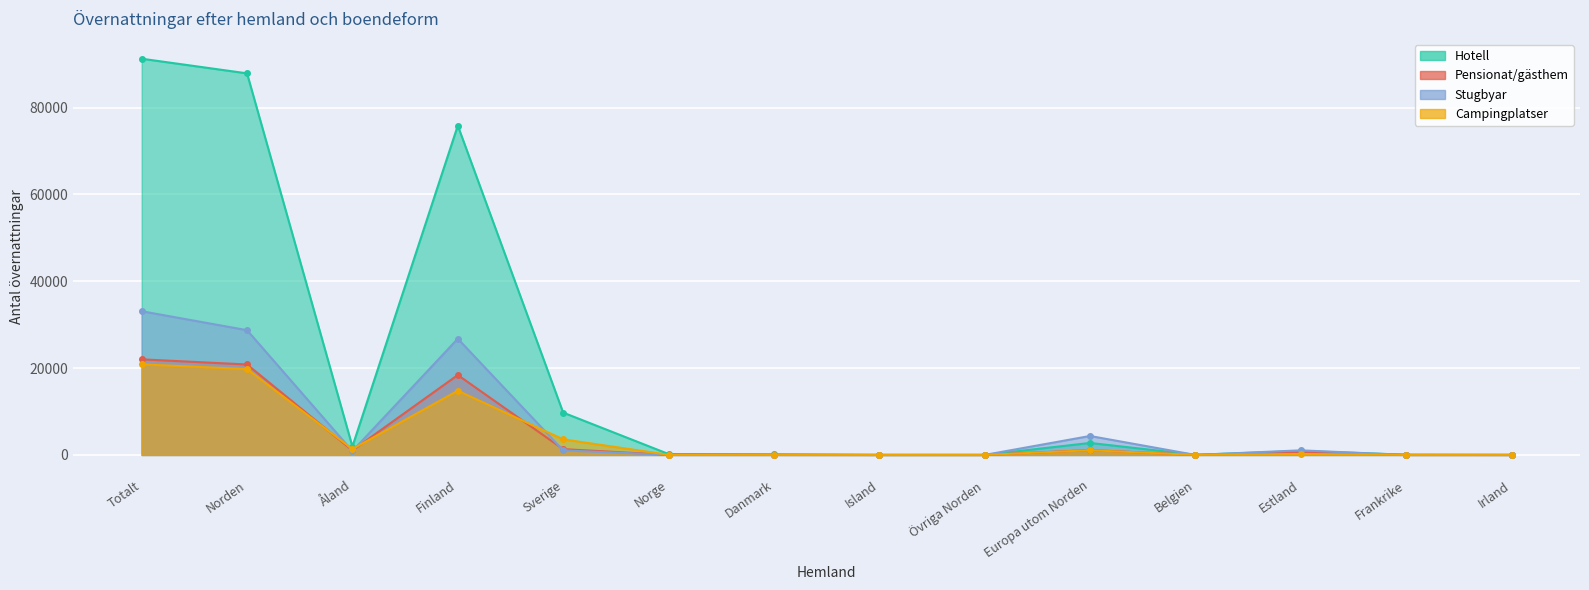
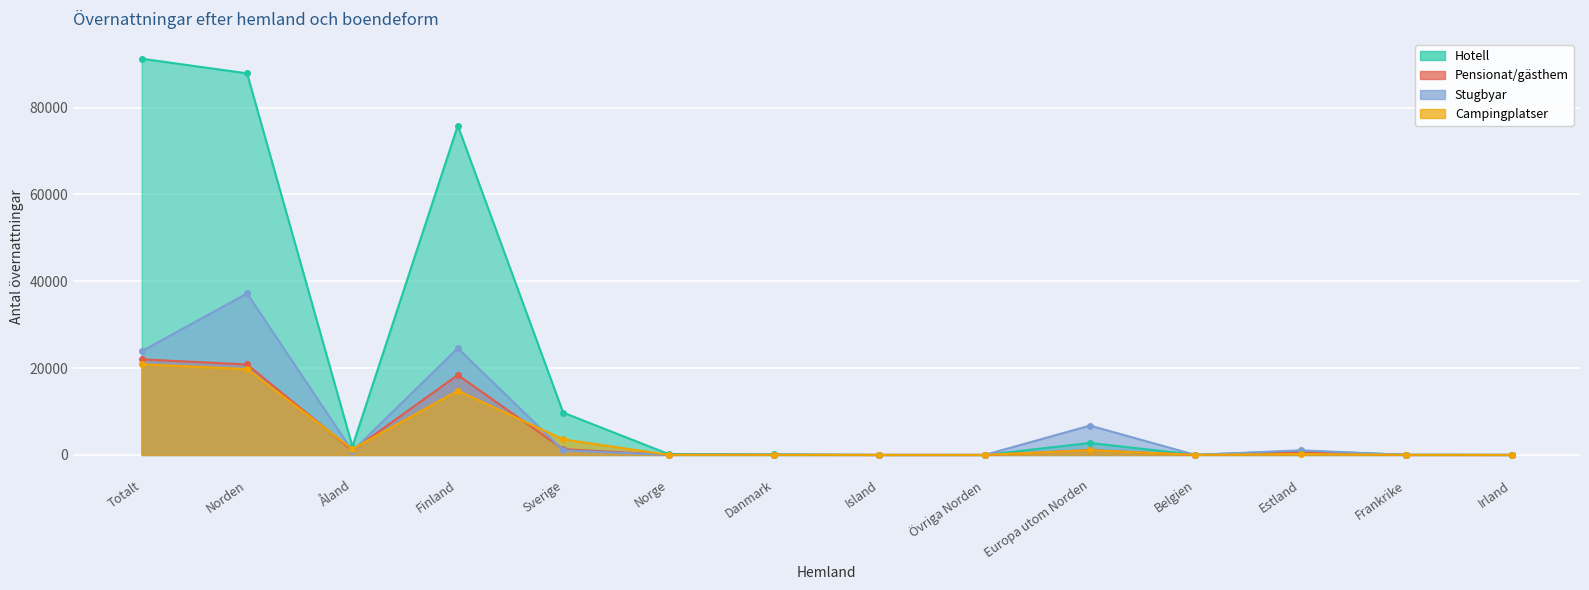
  {
    "Hotell": {
      "Totalt": 91000,
      "Norden": 88000,
      "Finland": 76000,
      "Sverige": 10000,
      "Europa utom Norden": 3000
    },
    "Pensionat/gästhem": {
      "Totalt": 22000,
      "Norden": 21000,
      "Finland": 18000
    },
    "Stugbyar": {
-     "Totalt": 33000,
-     "Norden": 29000,
-     "Finland": 27000,
-     "Europa utom Norden": 4000
+     "Totalt": 24000,
+     "Norden": 37000,
+     "Finland": 25000,
+     "Europa utom Norden": 7000
    },
    "Campingplatser": {
      "Totalt": 21000,
      "Norden": 20000,
      "Finland": 15000,
      "Sverige": 4000
    }
  }
